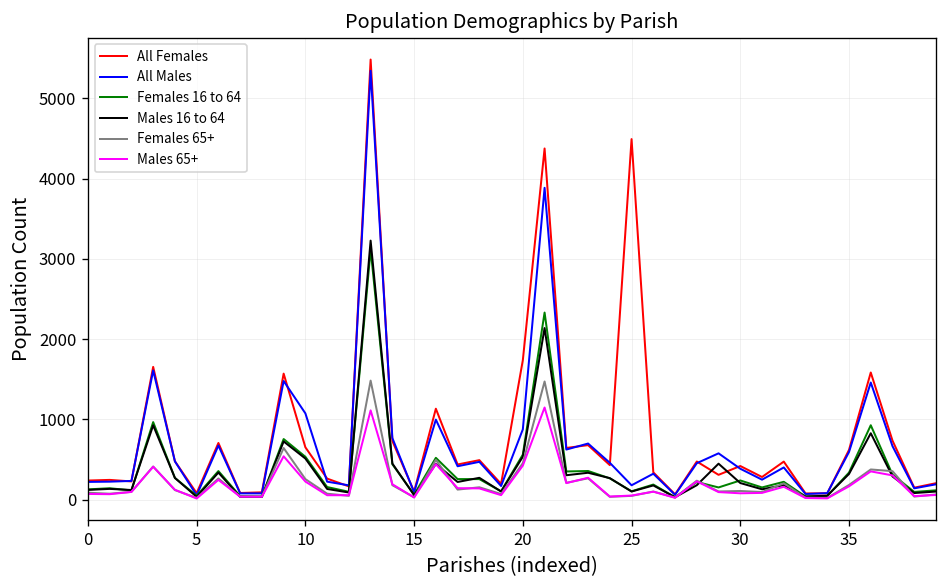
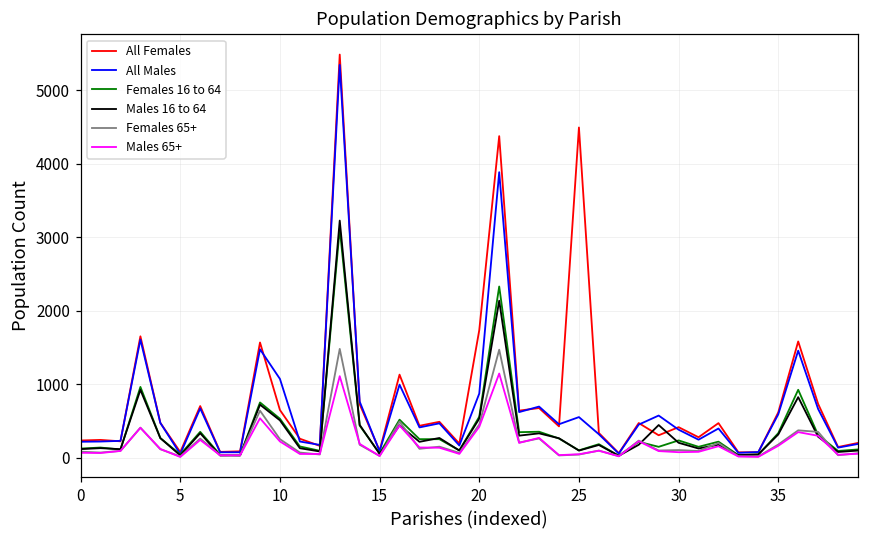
  {
    "All Females": {
      "10": 700,
      "20": 1700,
      "25": 4500
    },
    "All Males": {
      "10": 1100,
      "20": 900,
-     "25": 200
+     "25": 600
    }
  }
